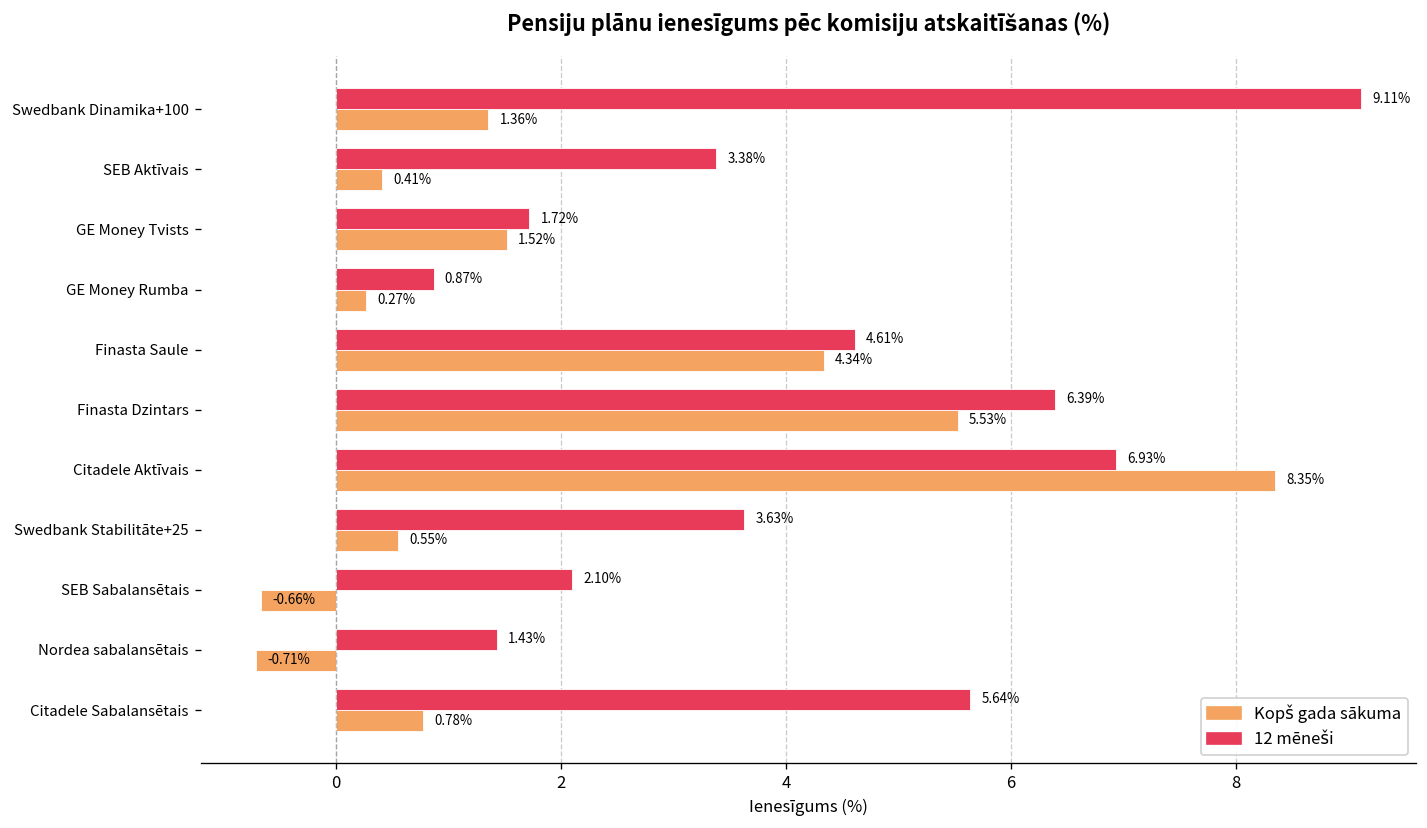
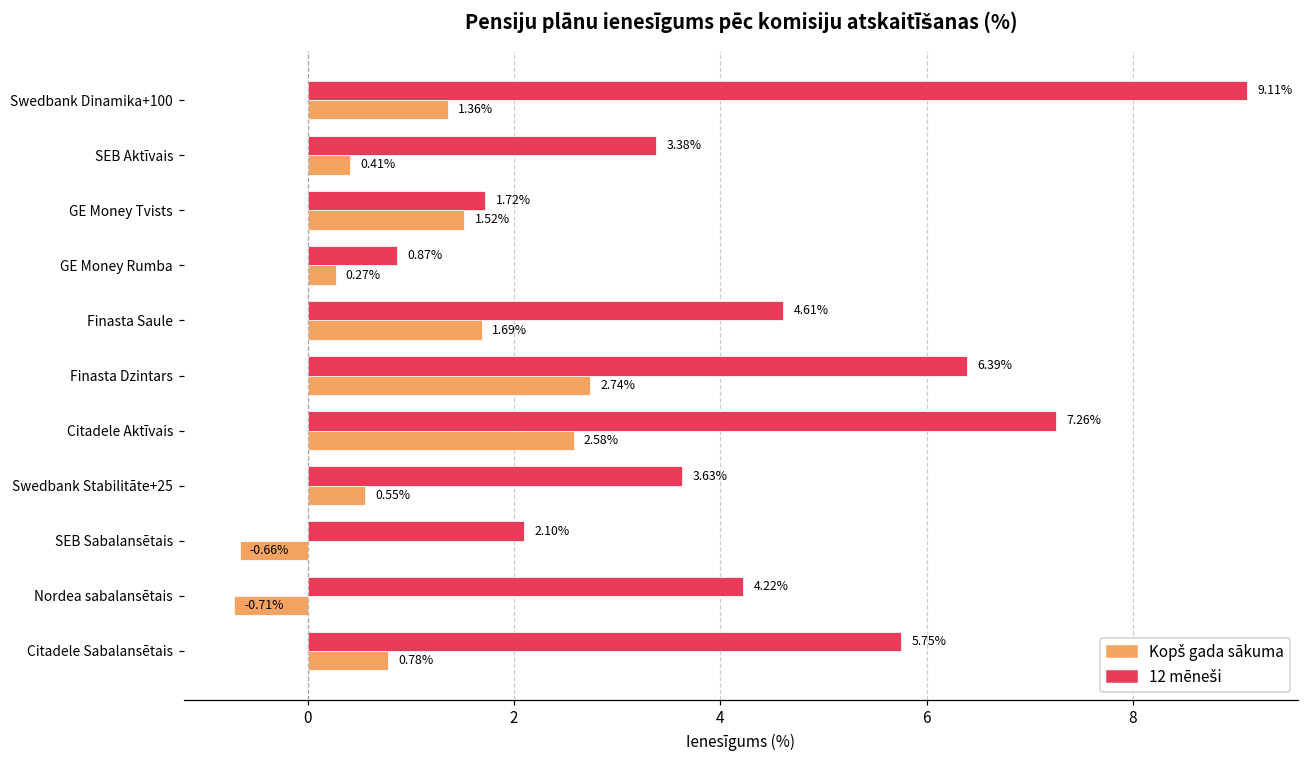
  {
    "Kopš gada sākuma": {
      "Swedbank Dinamika+100": "1.36%",
      "SEB Aktīvais": "0.41%",
      "GE Money Tvists": "1.52%",
      "GE Money Rumba": "0.27%",
-     "Finasta Saule": "4.34%",
-     "Finasta Dzintars": "5.53%",
-     "Citadele Aktīvais": "8.35%",
+     "Finasta Saule": "1.69%",
+     "Finasta Dzintars": "2.74%",
+     "Citadele Aktīvais": "2.58%",
      "Swedbank Stabilitāte+25": "0.55%",
      "SEB Sabalansētais": "-0.66%",
      "Nordea sabalansētais": "-0.71%",
      "Citadele Sabalansētais": "0.78%"
    },
    "12 mēneši": {
      "Swedbank Dinamika+100": "9.11%",
      "SEB Aktīvais": "3.38%",
      "GE Money Tvists": "1.72%",
      "GE Money Rumba": "0.87%",
      "Finasta Saule": "4.61%",
      "Finasta Dzintars": "6.39%",
-     "Citadele Aktīvais": "6.93%",
+     "Citadele Aktīvais": "7.26%",
      "Swedbank Stabilitāte+25": "3.63%",
      "SEB Sabalansētais": "2.10%",
-     "Nordea sabalansētais": "1.43%",
-     "Citadele Sabalansētais": "5.64%"
+     "Nordea sabalansētais": "4.22%",
+     "Citadele Sabalansētais": "5.75%"
    }
  }
